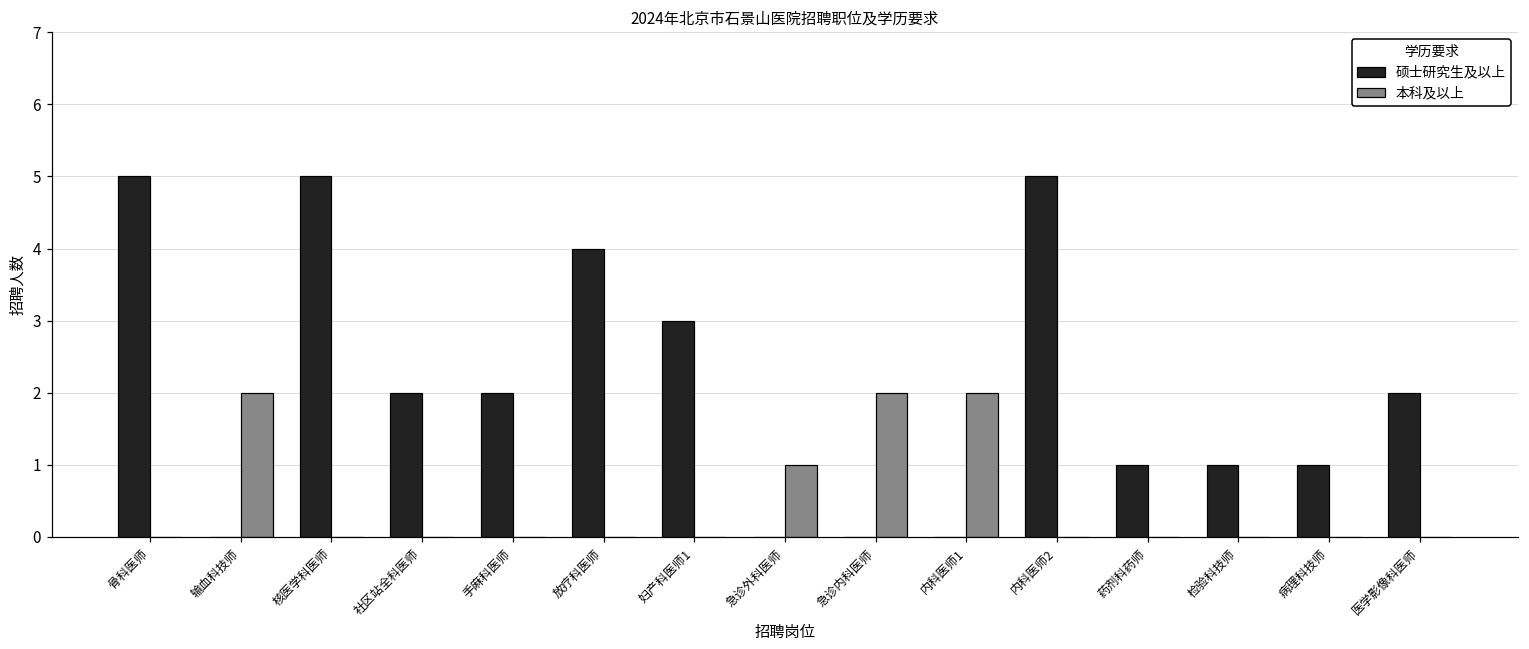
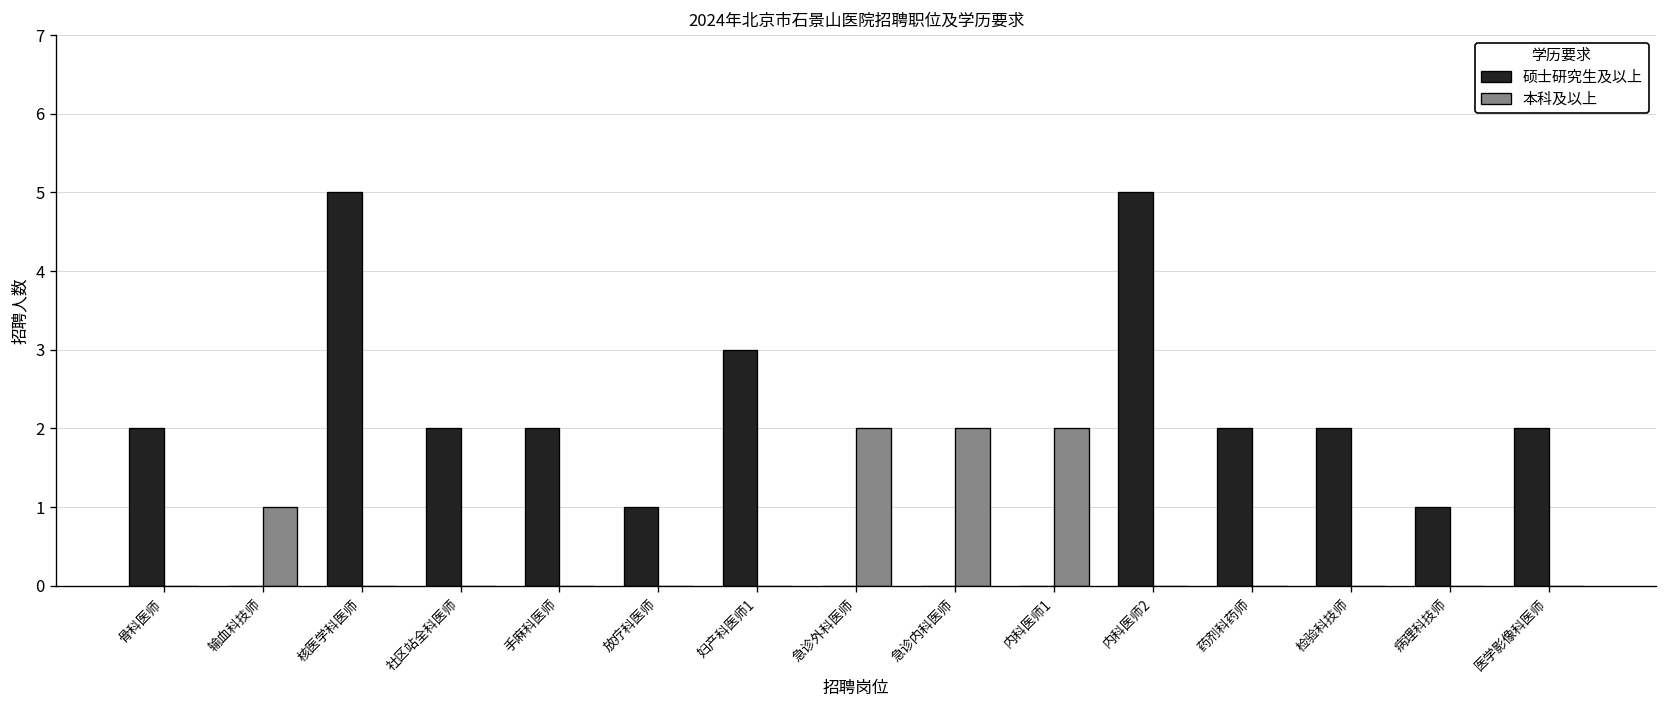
  {
    "硕士研究生及以上": {
-     "骨科医师": 5,
+     "骨科医师": 2,
      "输血科技师": 0,
      "核医学科医师": 5,
      "社区站全科医师": 2,
      "手麻科医师": 2,
-     "放疗科医师": 4,
+     "放疗科医师": 1,
      "妇产科医师1": 3,
      "急诊外科医师": 0,
      "急诊内科医师": 0,
      "内科医师1": 0,
      "内科医师2": 5,
-     "药剂科药师": 1,
-     "检验科技师": 1,
+     "药剂科药师": 2,
+     "检验科技师": 2,
      "病理科技师": 1,
      "医学影像科医师": 2
    },
    "本科及以上": {
      "骨科医师": 0,
-     "输血科技师": 2,
+     "输血科技师": 1,
      "核医学科医师": 0,
      "社区站全科医师": 0,
      "手麻科医师": 0,
      "放疗科医师": 0,
      "妇产科医师1": 0,
-     "急诊外科医师": 1,
+     "急诊外科医师": 2,
      "急诊内科医师": 2,
      "内科医师1": 2,
      "内科医师2": 0,
      "药剂科药师": 0,
      "检验科技师": 0,
      "病理科技师": 0,
      "医学影像科医师": 0
    }
  }
